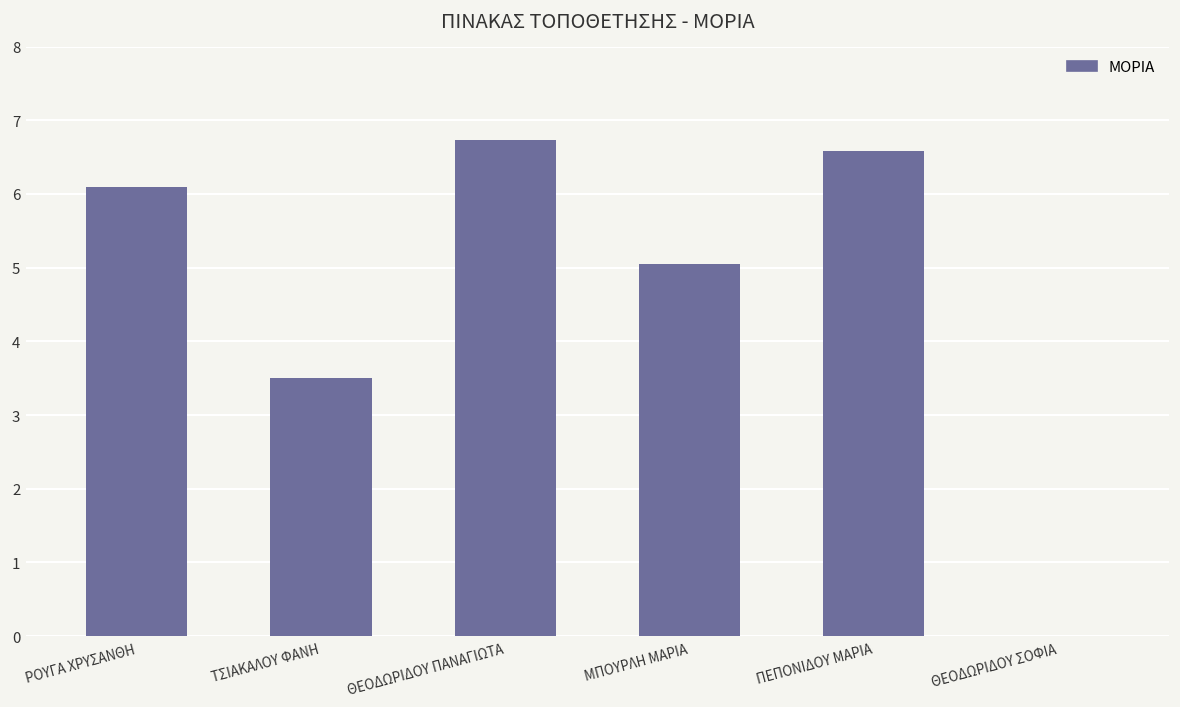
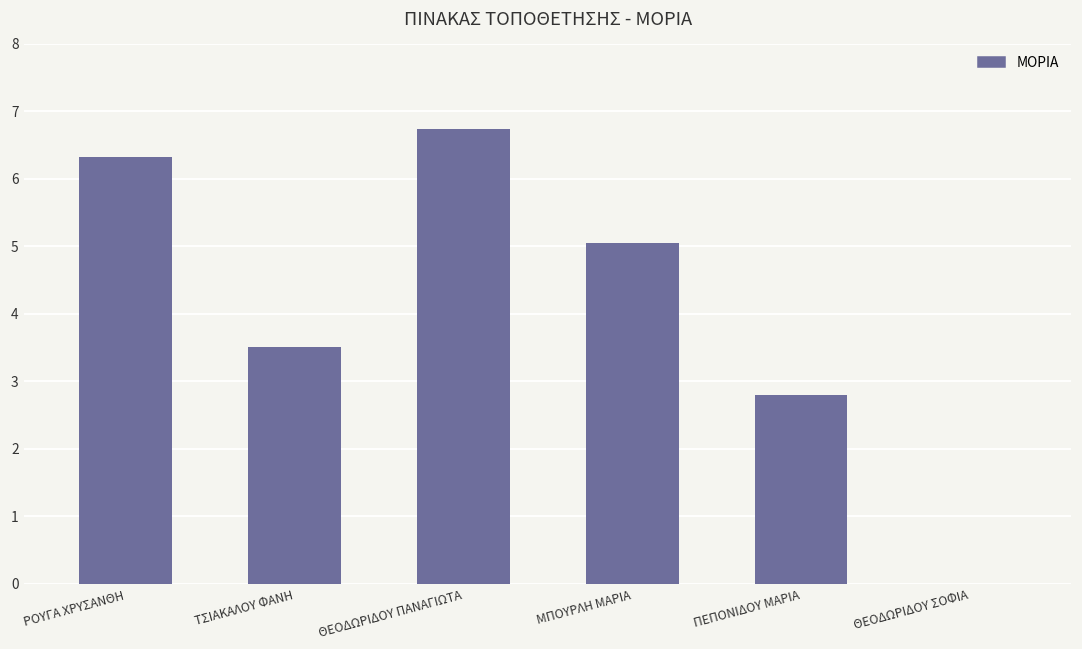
  {
-   "ΡΟΥΓΑ ΧΡΥΣΑΝΘΗ": 6.1,
+   "ΡΟΥΓΑ ΧΡΥΣΑΝΘΗ": 6.3,
    "ΤΣΙΑΚΑΛΟΥ ΦΑΝΗ": 3.5,
    "ΘΕΟΔΩΡΙΔΟΥ ΠΑΝΑΓΙΩΤΑ": 6.7,
    "ΜΠΟΥΡΛΗ ΜΑΡΙΑ": 5.0,
-   "ΠΕΠΟΝΙΔΟΥ ΜΑΡΙΑ": 6.6,
+   "ΠΕΠΟΝΙΔΟΥ ΜΑΡΙΑ": 2.8,
    "ΘΕΟΔΩΡΙΔΟΥ ΣΟΦΙΑ": 0.0
  }
